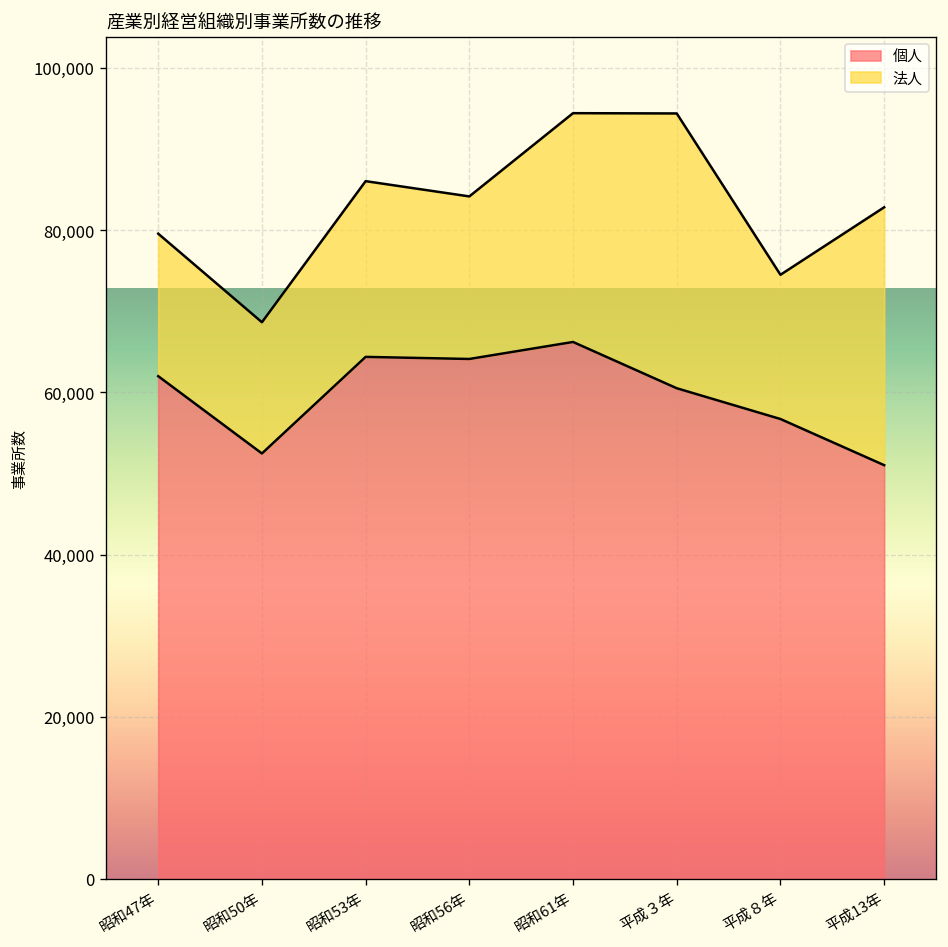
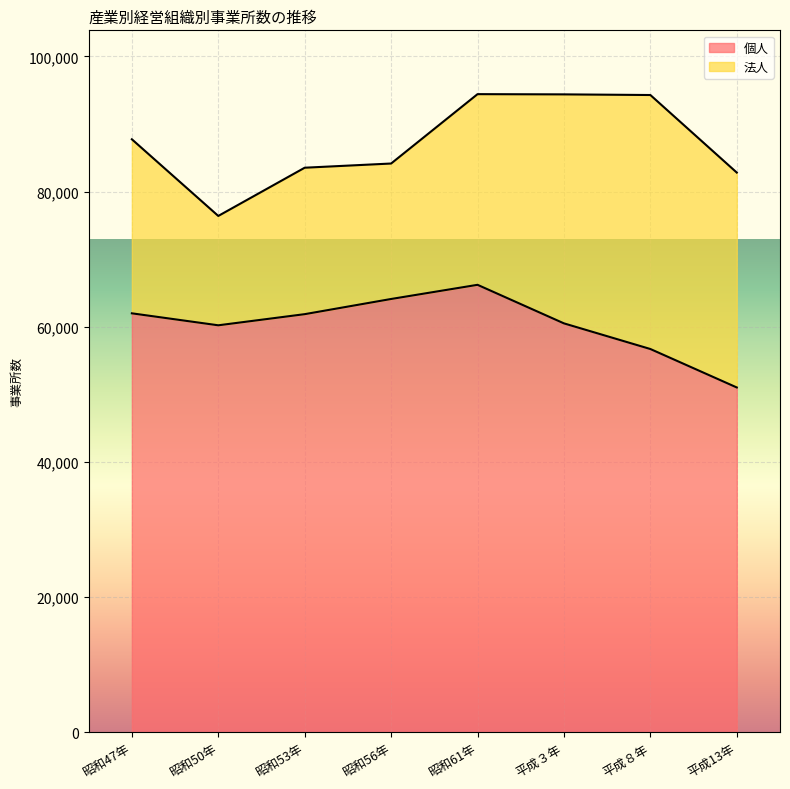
  {
    "個人": {
      "昭和47年": "62,000",
-     "昭和50年": "52,000",
-     "昭和53年": "64,000",
+     "昭和50年": "60,000",
+     "昭和53年": "62,000",
      "昭和56年": "64,000",
      "昭和61年": "66,000",
      "平成３年": "61,000",
      "平成８年": "57,000",
      "平成13年": "51,000"
    },
    "法人": {
-     "昭和47年": "18,000",
+     "昭和47年": "26,000",
      "昭和50年": "16,000",
      "昭和53年": "22,000",
      "昭和56年": "20,000",
      "昭和61年": "28,000",
      "平成３年": "34,000",
-     "平成８年": "18,000",
+     "平成８年": "38,000",
      "平成13年": "32,000"
    }
  }
